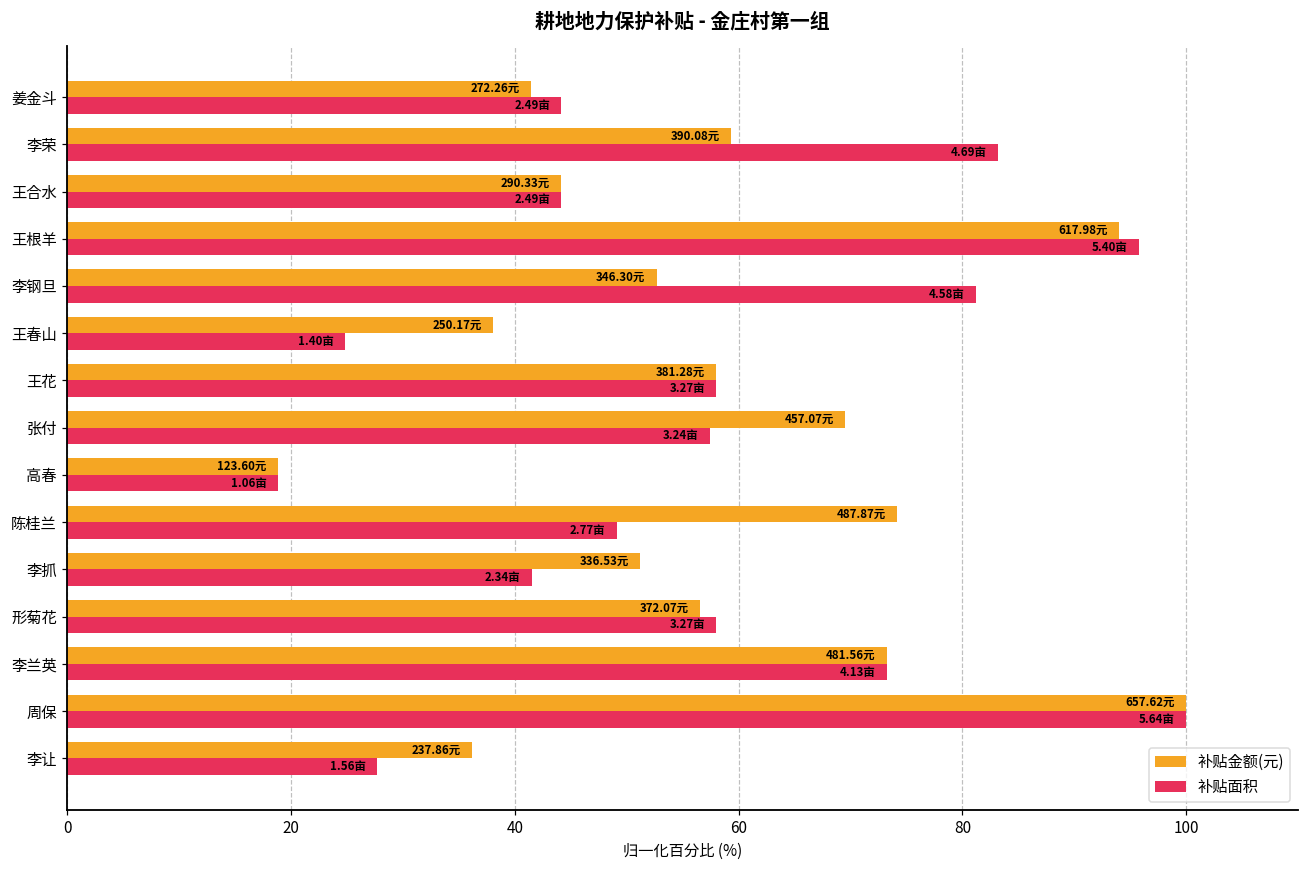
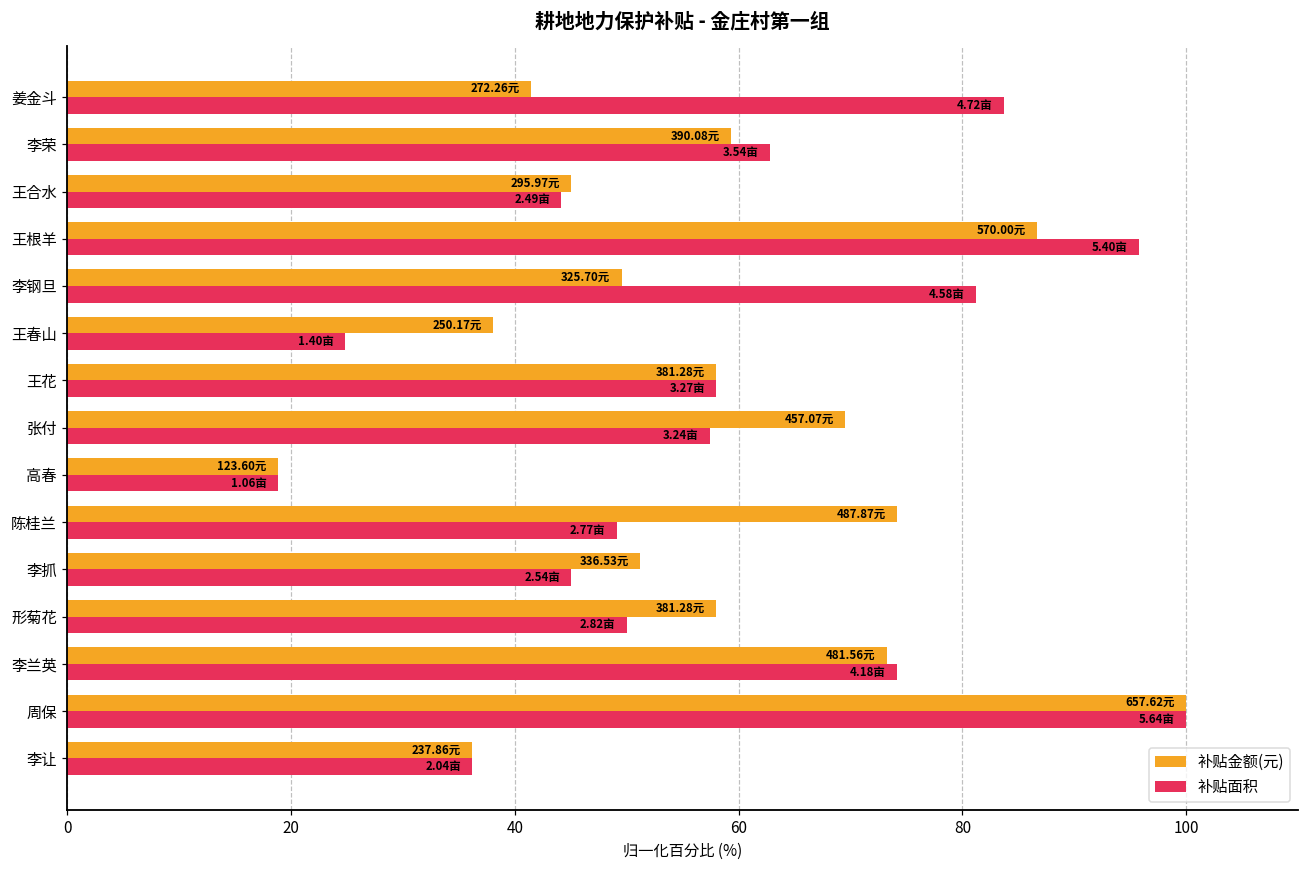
  {
    "补贴金额(元)": {
-     "王合水": "290.33元",
-     "王根羊": "617.98元",
-     "李钢旦": "346.30元",
-     "形菊花": "372.07元"
+     "王合水": "295.97元",
+     "王根羊": "570.00元",
+     "李钢旦": "325.70元",
+     "形菊花": "381.28元"
    },
    "补贴面积": {
-     "姜金斗": "2.49亩",
-     "李荣": "4.69亩",
-     "李抓": "2.34亩",
-     "形菊花": "3.27亩",
-     "李兰英": "4.13亩",
-     "李让": "1.56亩"
+     "姜金斗": "4.72亩",
+     "李荣": "3.54亩",
+     "李抓": "2.54亩",
+     "形菊花": "2.82亩",
+     "李兰英": "4.18亩",
+     "李让": "2.04亩"
    }
  }
